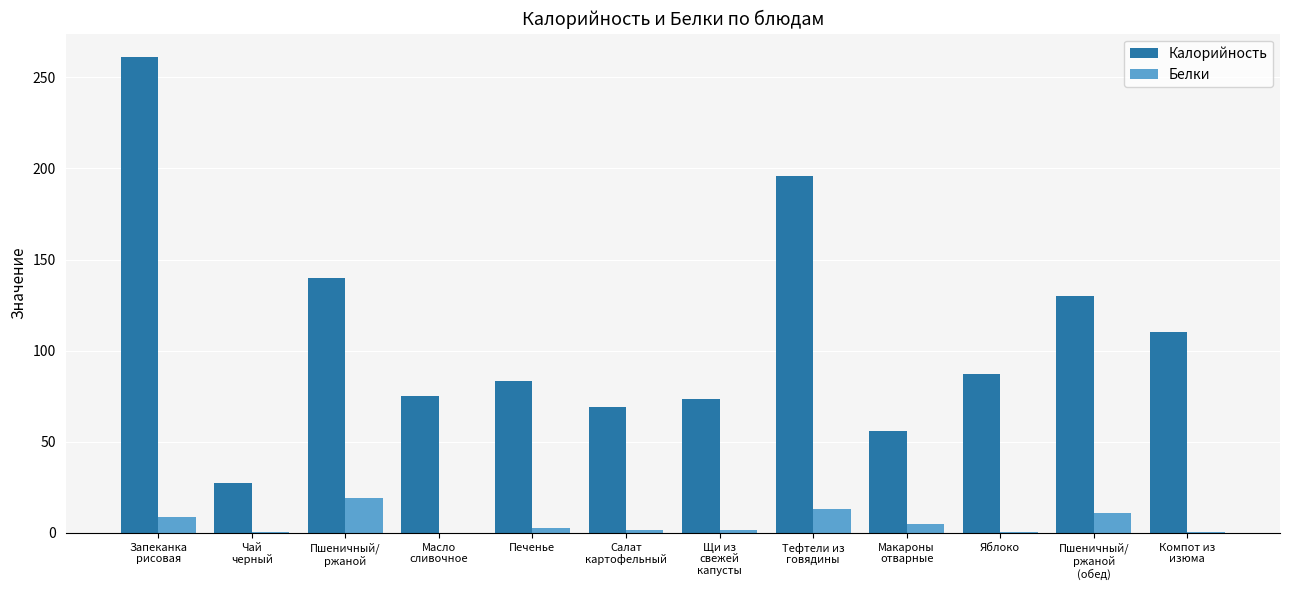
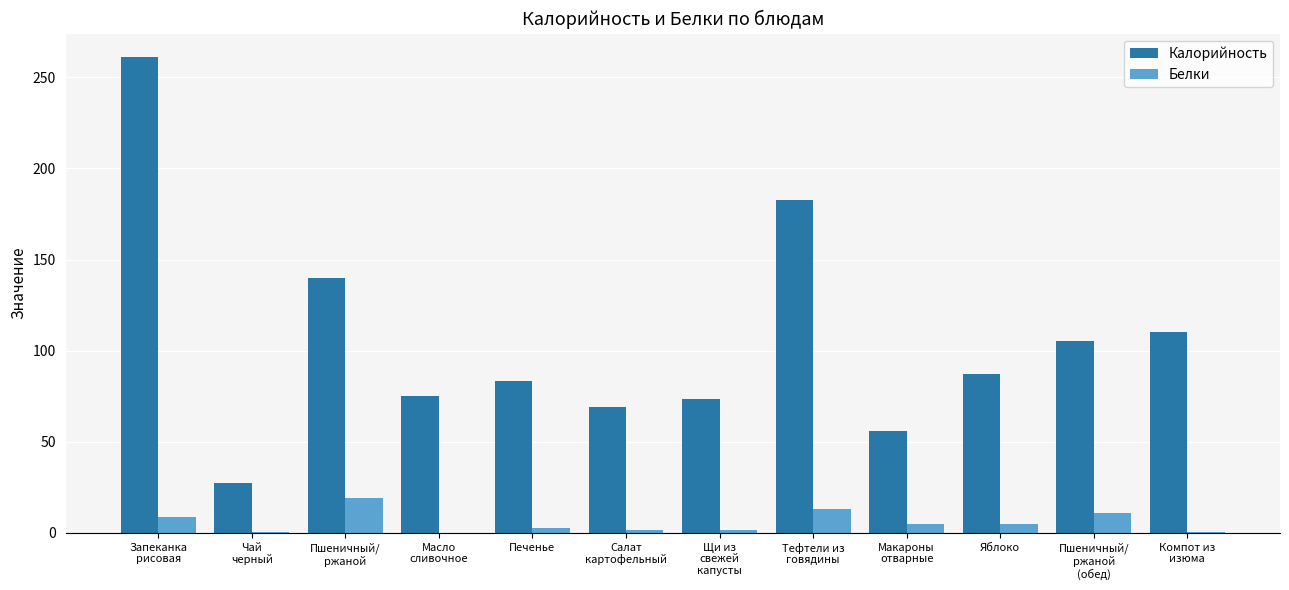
  {
    "Калорийность": {
      "Запеканка рисовая": 261,
      "Чай черный": 28,
      "Пшеничный/ ржаной": 140,
      "Масло сливочное": 75,
      "Печенье": 83,
      "Салат картофельный": 69,
      "Щи из свежей капусты": 74,
-     "Тефтели из говядины": 196,
+     "Тефтели из говядины": 183,
      "Макароны отварные": 56,
      "Яблоко": 87,
-     "Пшеничный/ ржаной (обед)": 130,
+     "Пшеничный/ ржаной (обед)": 105,
      "Компот из изюма": 110
    },
    "Белки": {
      "Запеканка рисовая": 9,
      "Пшеничный/ ржаной": 19,
      "Печенье": 3,
      "Салат картофельный": 2,
      "Щи из свежей капусты": 2,
      "Тефтели из говядины": 13,
      "Макароны отварные": 5,
-     "Яблоко": 0,
+     "Яблоко": 5,
      "Пшеничный/ ржаной (обед)": 11
    }
  }
